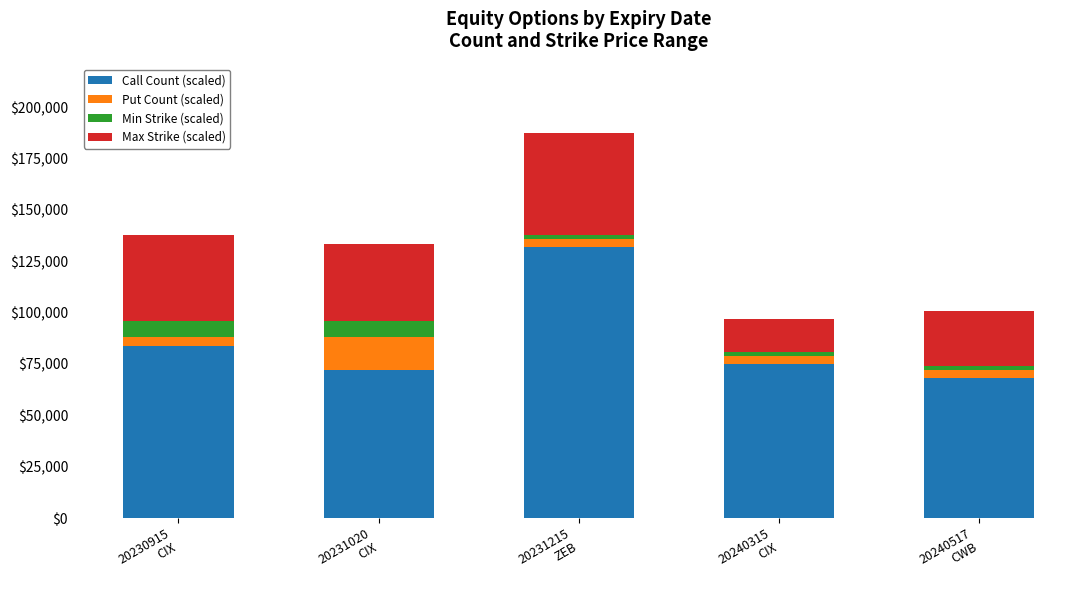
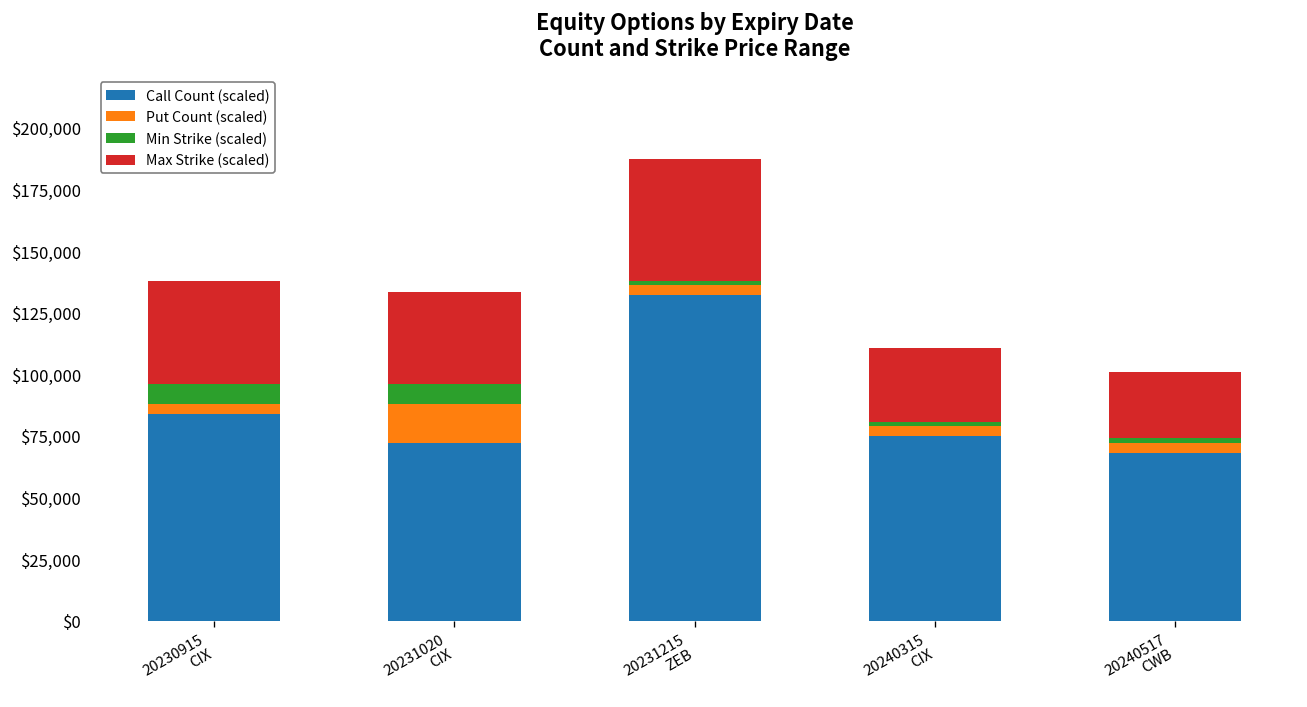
  {
    "Call Count (scaled)": {
      "20230915 CIX": "$84,000",
      "20231020 CIX": "$72,000",
      "20231215 ZEB": "$132,000",
      "20240315 CIX": "$75,000",
      "20240517 CWB": "$68,000"
    },
    "Put Count (scaled)": {
      "20230915 CIX": "$4,000",
      "20231020 CIX": "$16,000",
      "20231215 ZEB": "$4,000",
      "20240315 CIX": "$4,000",
      "20240517 CWB": "$4,000"
    },
    "Min Strike (scaled)": {
      "20230915 CIX": "$8,000",
      "20231020 CIX": "$8,000",
      "20231215 ZEB": "$2,000",
      "20240315 CIX": "$2,000",
      "20240517 CWB": "$2,000"
    },
    "Max Strike (scaled)": {
      "20230915 CIX": "$42,000",
      "20231020 CIX": "$38,000",
      "20231215 ZEB": "$50,000",
-     "20240315 CIX": "$16,000",
+     "20240315 CIX": "$30,000",
      "20240517 CWB": "$27,000"
    }
  }
